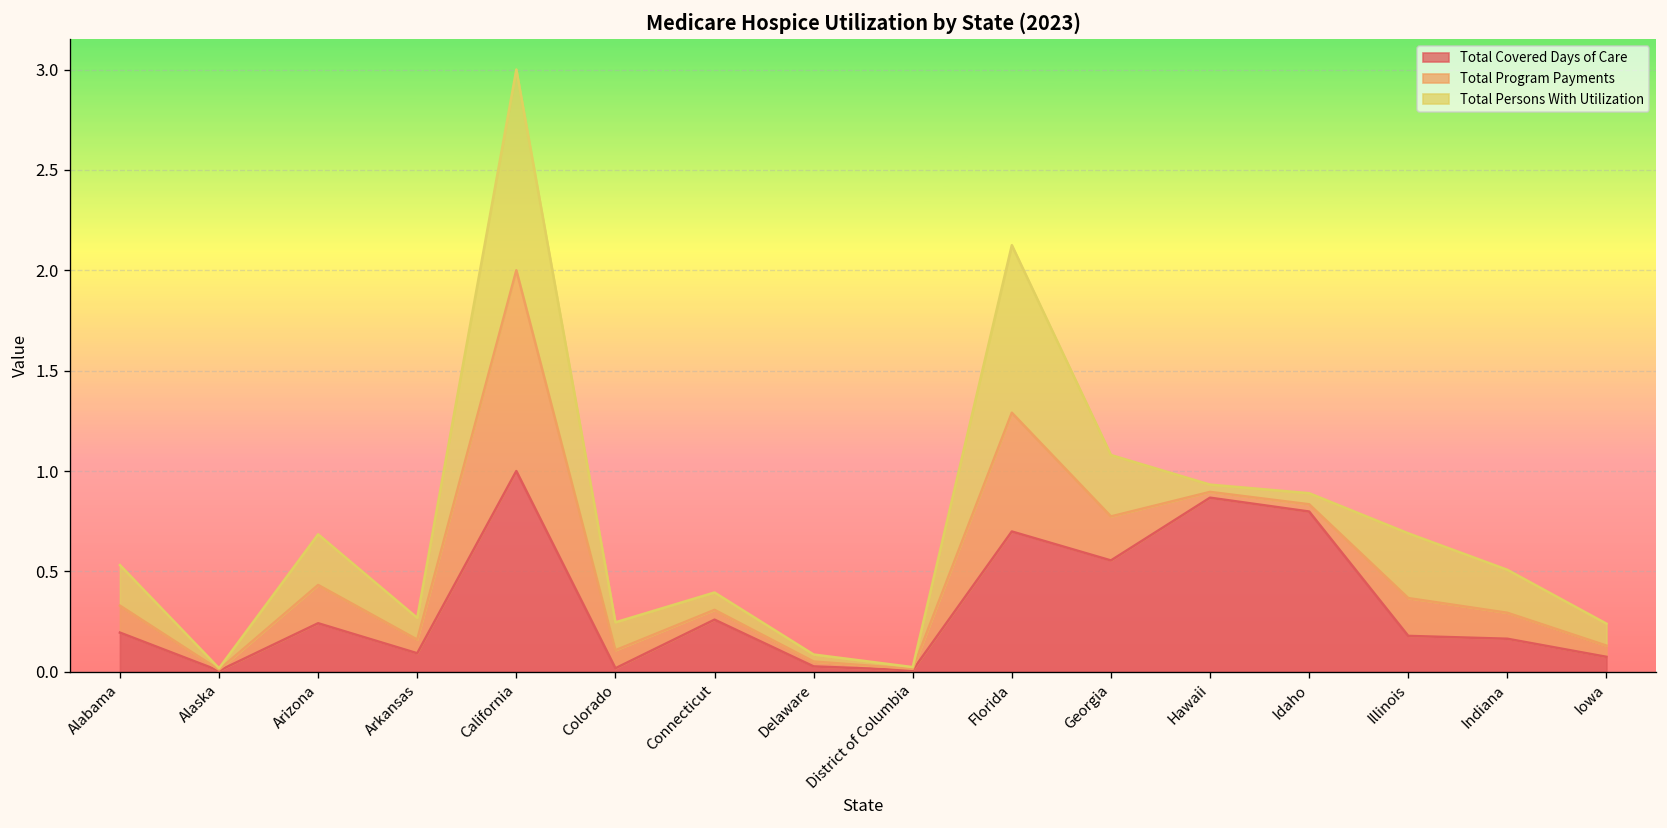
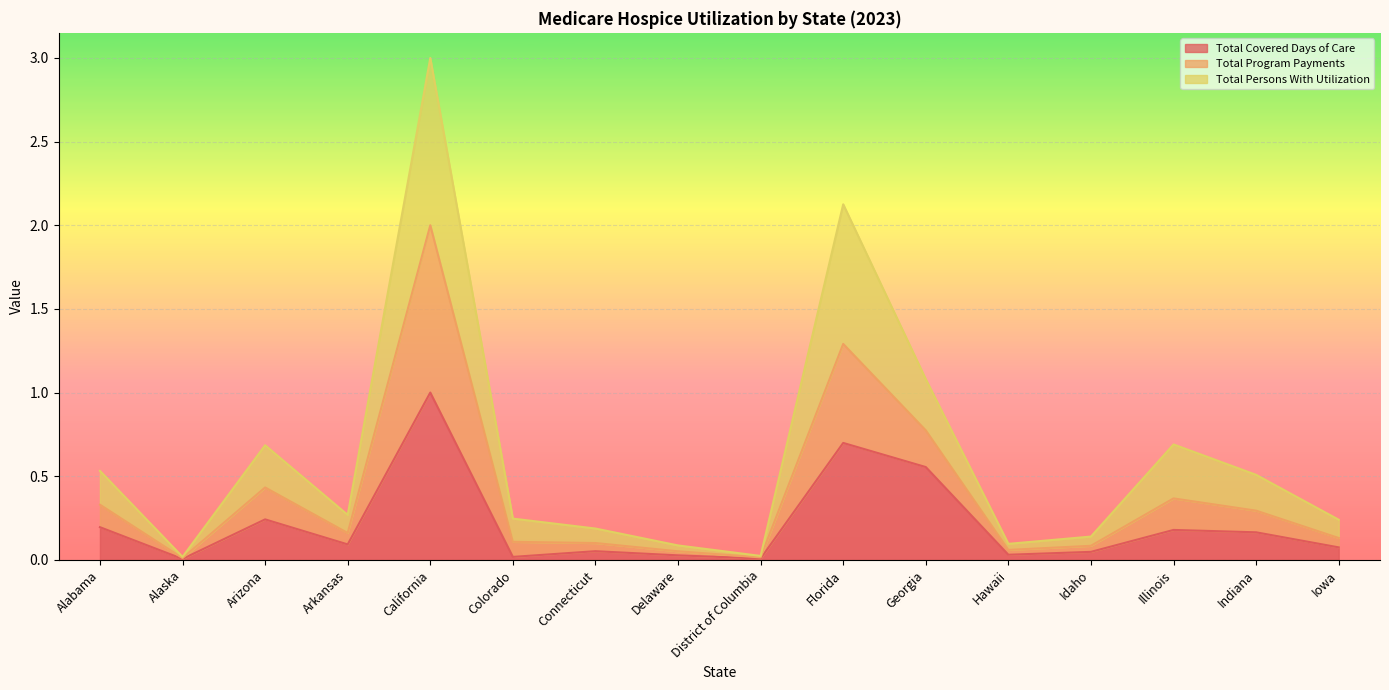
  {
    "Total Covered Days of Care": {
      "Alabama": 0.20,
      "Arizona": 0.24,
      "Arkansas": 0.09,
      "California": 1.00,
      "Colorado": 0.02,
-     "Connecticut": 0.26,
+     "Connecticut": 0.05,
      "Delaware": 0.03,
      "Florida": 0.70,
      "Georgia": 0.55,
-     "Hawaii": 0.87,
-     "Idaho": 0.80,
+     "Hawaii": 0.03,
+     "Idaho": 0.05,
      "Illinois": 0.18,
      "Indiana": 0.16,
      "Iowa": 0.07
    }
  }
